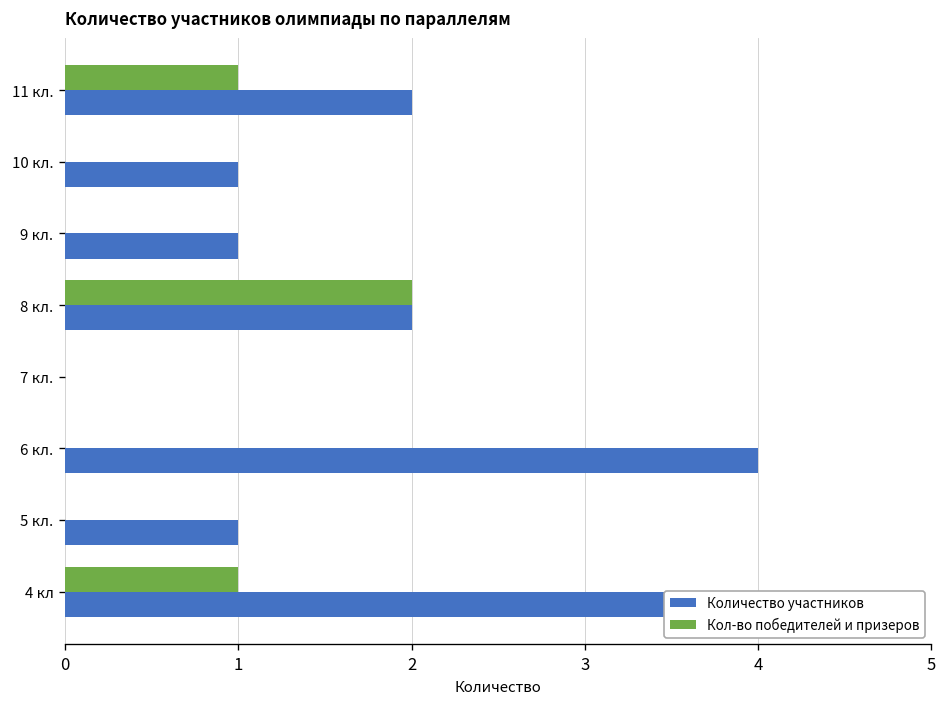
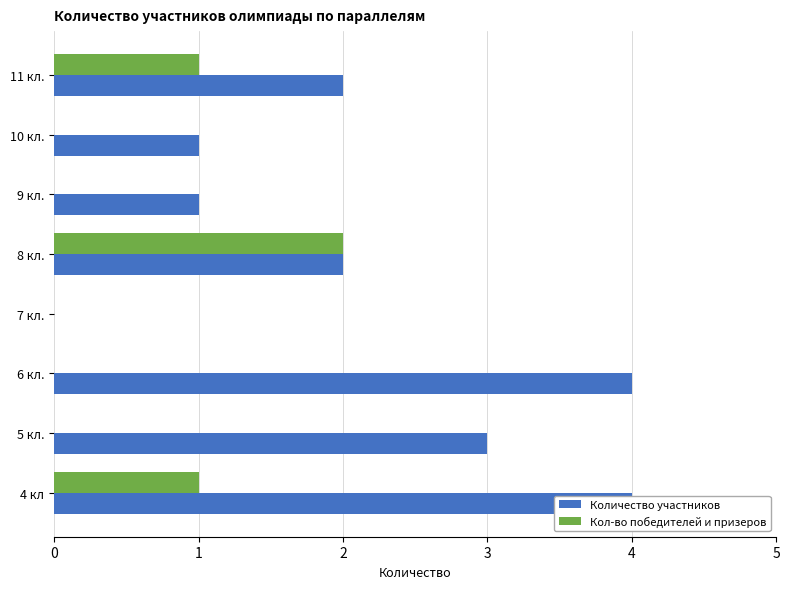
  {
    "Количество участников": {
      "11 кл.": 2,
      "10 кл.": 1,
      "9 кл.": 1,
      "8 кл.": 2,
      "7 кл.": 0,
      "6 кл.": 4,
-     "5 кл.": 1
+     "5 кл.": 3
    },
    "Кол-во победителей и призеров": {
      "11 кл.": 1,
      "10 кл.": 0,
      "9 кл.": 0,
      "8 кл.": 2,
      "7 кл.": 0,
      "6 кл.": 0,
      "5 кл.": 0,
      "4 кл": 1
    }
  }
